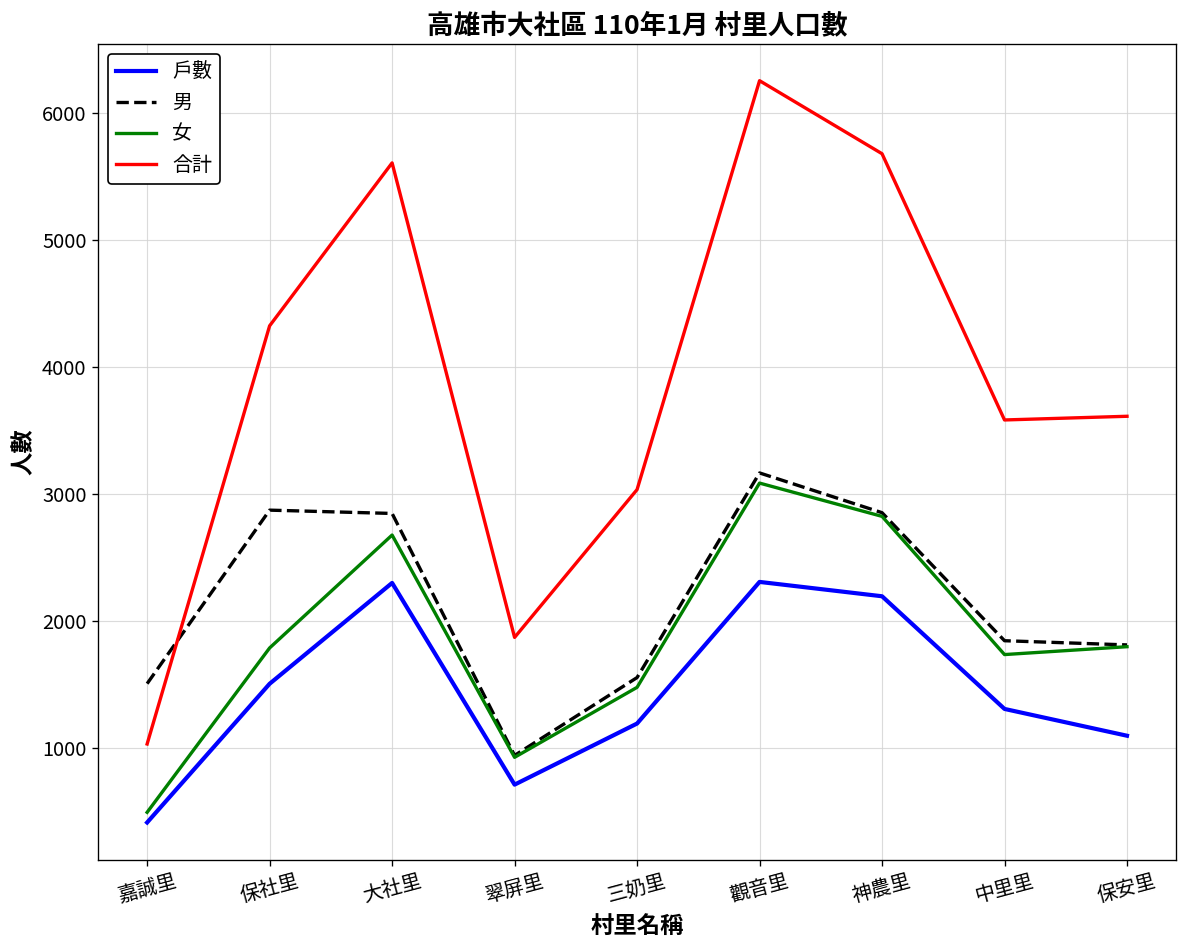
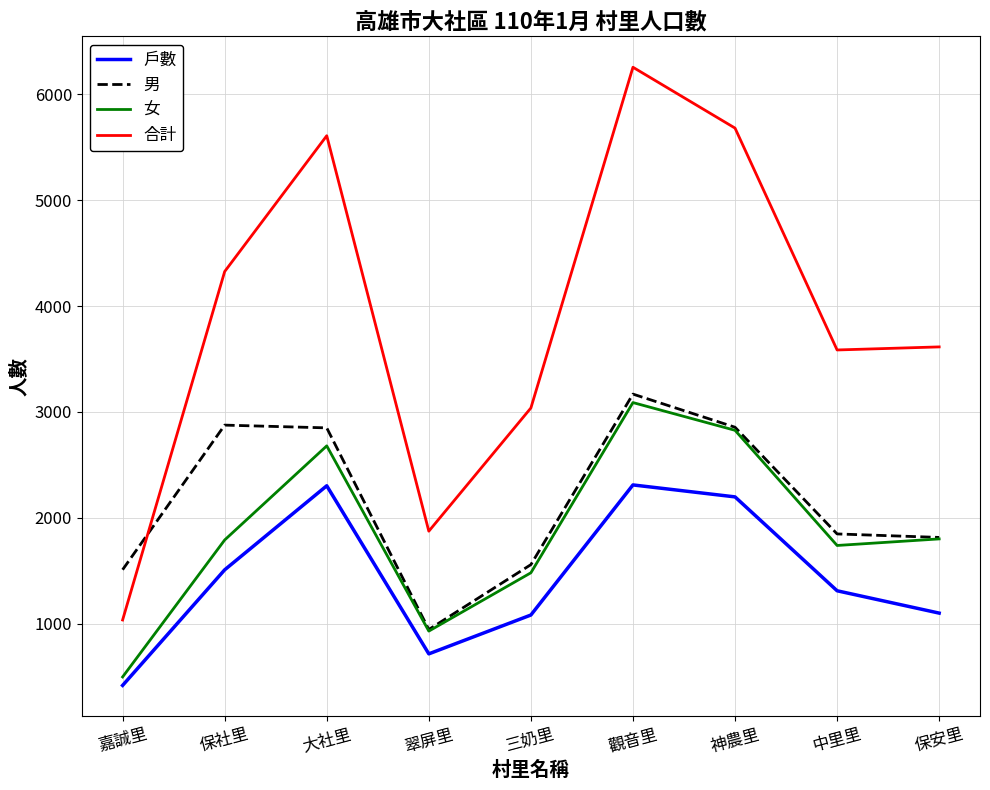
  {
    "戶數": {
      "嘉誠里": 420,
      "保社里": 1510,
      "大社里": 2300,
      "翠屏里": 710,
-     "三奶里": 1200,
+     "三奶里": 1080,
      "觀音里": 2310,
      "神農里": 2200,
      "中里里": 1310,
      "保安里": 1100
    },
    "男": {
      "嘉誠里": 1510,
      "保社里": 2880,
      "大社里": 2850,
      "三奶里": 1560,
      "觀音里": 3170,
      "神農里": 2860,
      "中里里": 1850
    },
    "女": {
      "嘉誠里": 500,
      "保社里": 1790,
      "大社里": 2680,
      "三奶里": 1480,
      "觀音里": 3090,
      "神農里": 2830,
      "中里里": 1740
    },
    "合計": {
      "嘉誠里": 1030,
      "保社里": 4330,
      "大社里": 5610,
      "翠屏里": 1870,
      "三奶里": 3040,
      "觀音里": 6260,
      "神農里": 5680,
      "中里里": 3590,
      "保安里": 3610
    }
  }
